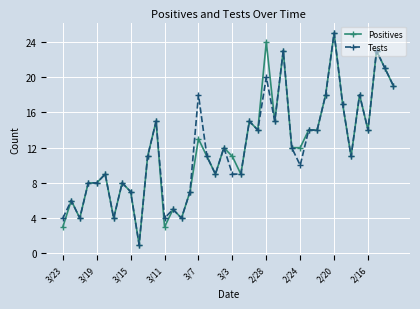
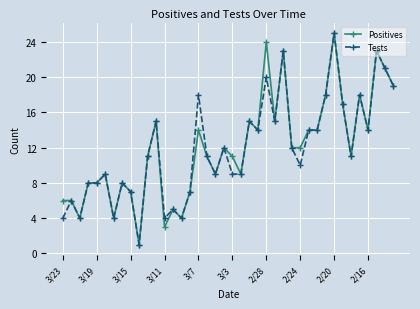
  {
    "Positives": {
-     "3/23": 3,
+     "3/23": 6,
      "3/11": 3,
-     "3/7": 13,
+     "3/7": 14,
      "3/3": 11,
      "2/28": 24,
      "2/24": 12
    },
    "Tests": {
      "3/23": 4,
      "3/11": 4,
      "3/7": 18,
      "3/3": 9,
      "2/28": 20,
      "2/24": 10
    }
  }
